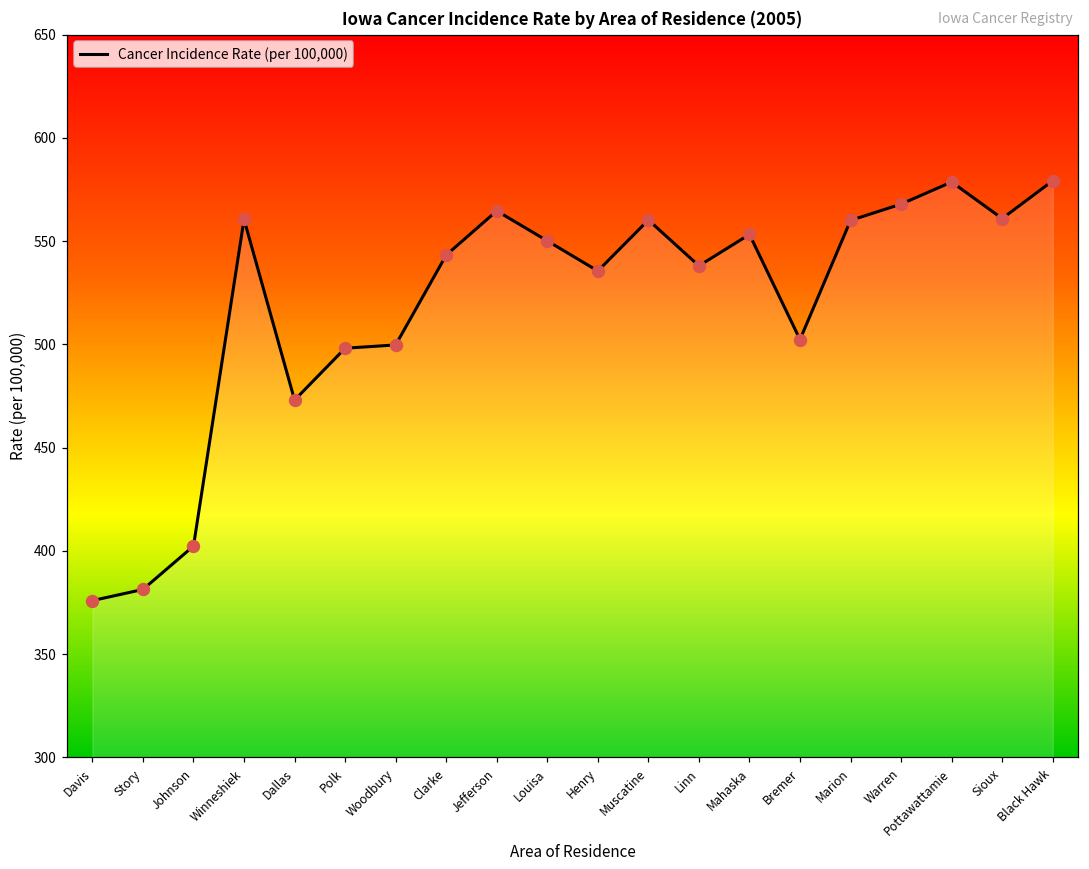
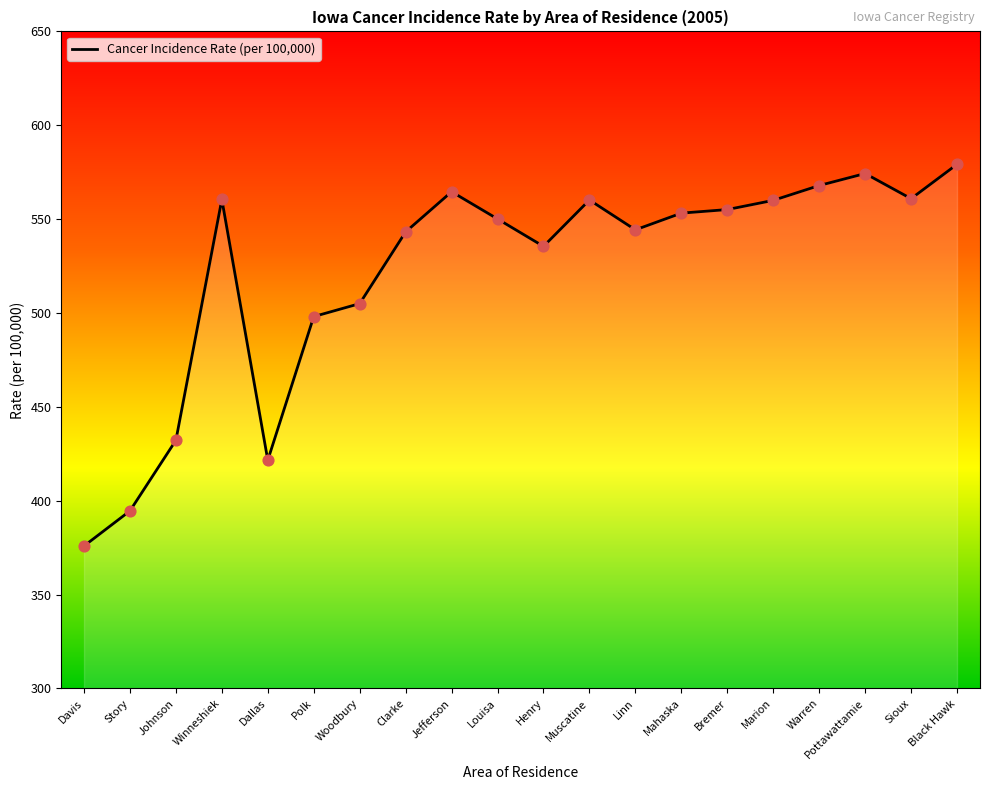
  {
    "Davis": 376,
-   "Story": 381,
-   "Johnson": 402,
+   "Story": 395,
+   "Johnson": 432,
    "Winneshiek": 561,
-   "Dallas": 473,
+   "Dallas": 422,
    "Polk": 498,
-   "Woodbury": 500,
+   "Woodbury": 505,
    "Clarke": 543,
    "Jefferson": 565,
    "Louisa": 550,
    "Henry": 536,
    "Muscatine": 560,
-   "Linn": 538,
+   "Linn": 544,
    "Mahaska": 553,
-   "Bremer": 502,
+   "Bremer": 555,
    "Marion": 560,
    "Warren": 568,
-   "Pottawattamie": 579,
+   "Pottawattamie": 574,
    "Sioux": 561,
    "Black Hawk": 579
  }
